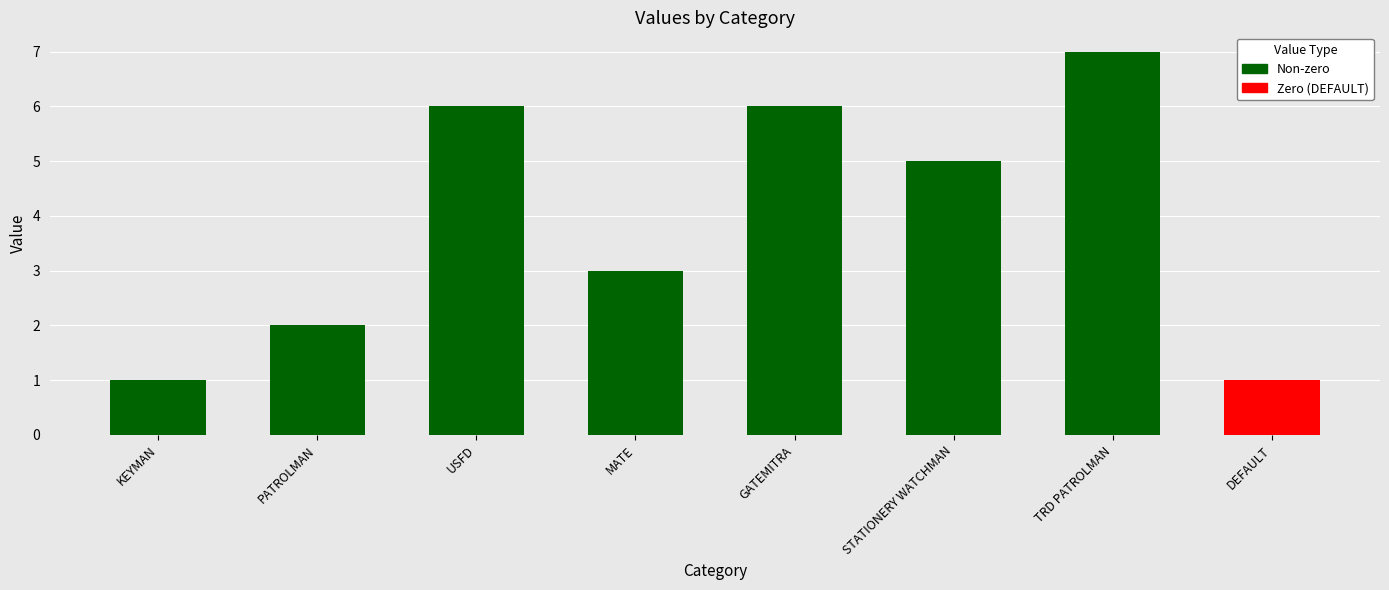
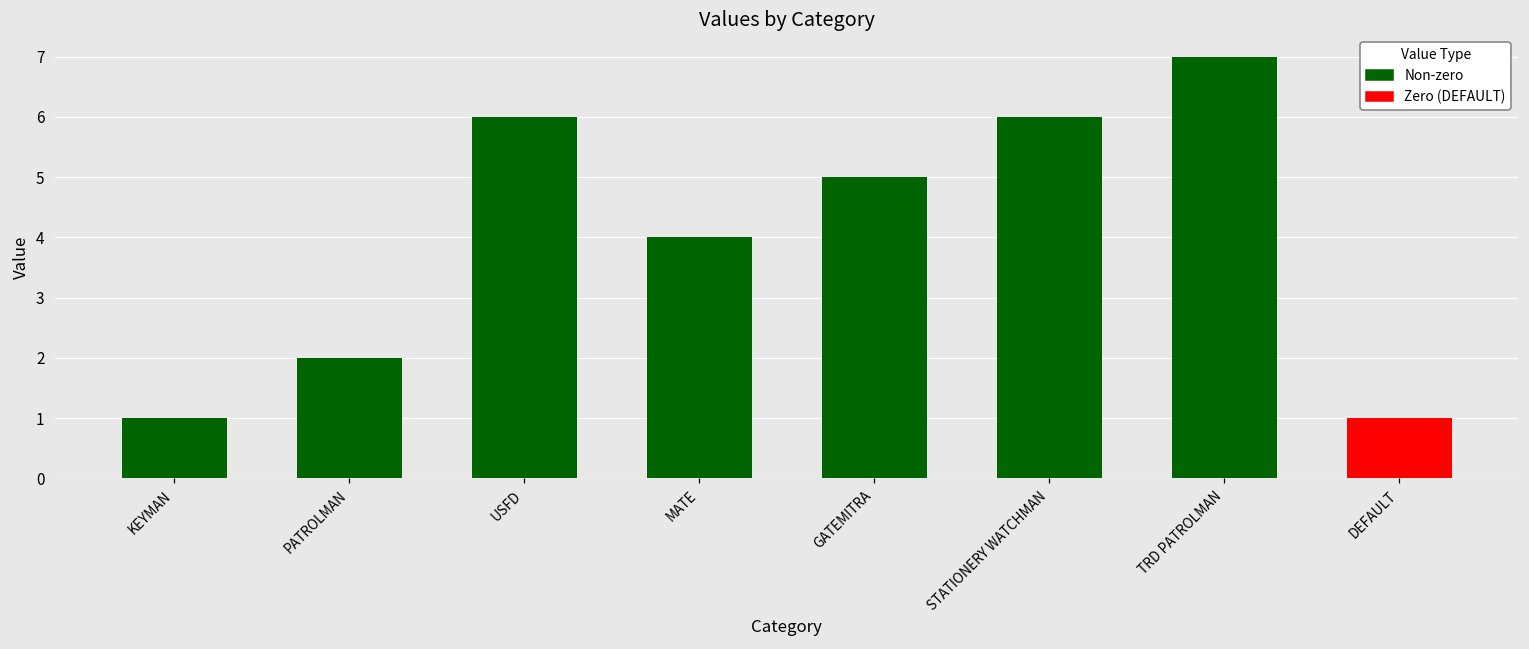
  {
    "KEYMAN": 1,
    "PATROLMAN": 2,
    "USFD": 6,
-   "MATE": 3,
-   "GATEMITRA": 6,
-   "STATIONERY WATCHMAN": 5,
+   "MATE": 4,
+   "GATEMITRA": 5,
+   "STATIONERY WATCHMAN": 6,
    "TRD PATROLMAN": 7,
    "DEFAULT": 1
  }
